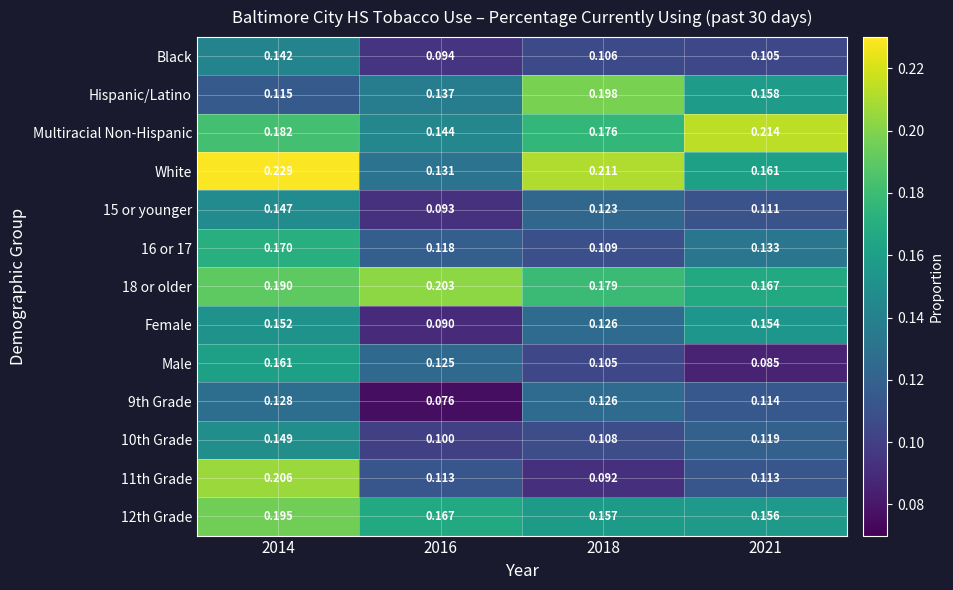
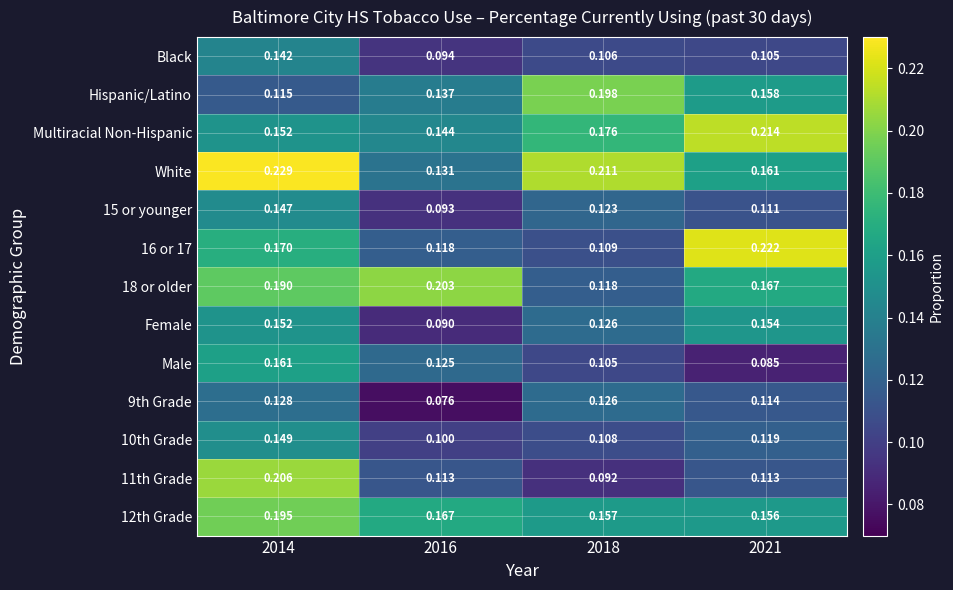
  {
    "Black": {
      "2014": 0.142,
      "2016": 0.094,
      "2018": 0.106,
      "2021": 0.105
    },
    "Hispanic/Latino": {
      "2014": 0.115,
      "2016": 0.137,
      "2018": 0.198,
      "2021": 0.158
    },
    "Multiracial Non-Hispanic": {
-     "2014": 0.182,
+     "2014": 0.152,
      "2016": 0.144,
      "2018": 0.176,
      "2021": 0.214
    },
    "White": {
      "2014": 0.229,
      "2016": 0.131,
      "2018": 0.211,
      "2021": 0.161
    },
    "15 or younger": {
      "2014": 0.147,
      "2016": 0.093,
      "2018": 0.123,
      "2021": 0.111
    },
    "16 or 17": {
      "2014": 0.170,
      "2016": 0.118,
      "2018": 0.109,
-     "2021": 0.133
+     "2021": 0.222
    },
    "18 or older": {
      "2014": 0.190,
      "2016": 0.203,
-     "2018": 0.179,
+     "2018": 0.118,
      "2021": 0.167
    },
    "Female": {
      "2014": 0.152,
      "2016": 0.090,
      "2018": 0.126,
      "2021": 0.154
    },
    "Male": {
      "2014": 0.161,
      "2016": 0.125,
      "2018": 0.105,
      "2021": 0.085
    },
    "9th Grade": {
      "2014": 0.128,
      "2016": 0.076,
      "2018": 0.126,
      "2021": 0.114
    },
    "10th Grade": {
      "2014": 0.149,
      "2016": 0.100,
      "2018": 0.108,
      "2021": 0.119
    },
    "11th Grade": {
      "2014": 0.206,
      "2016": 0.113,
      "2018": 0.092,
      "2021": 0.113
    },
    "12th Grade": {
      "2014": 0.195,
      "2016": 0.167,
      "2018": 0.157,
      "2021": 0.156
    }
  }
